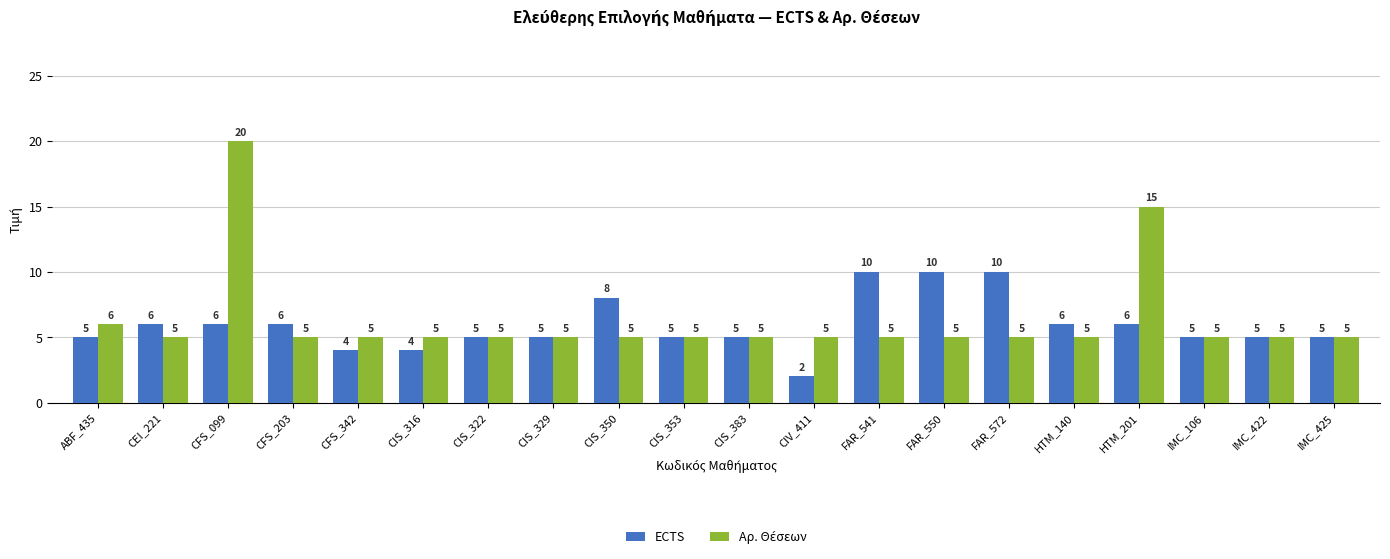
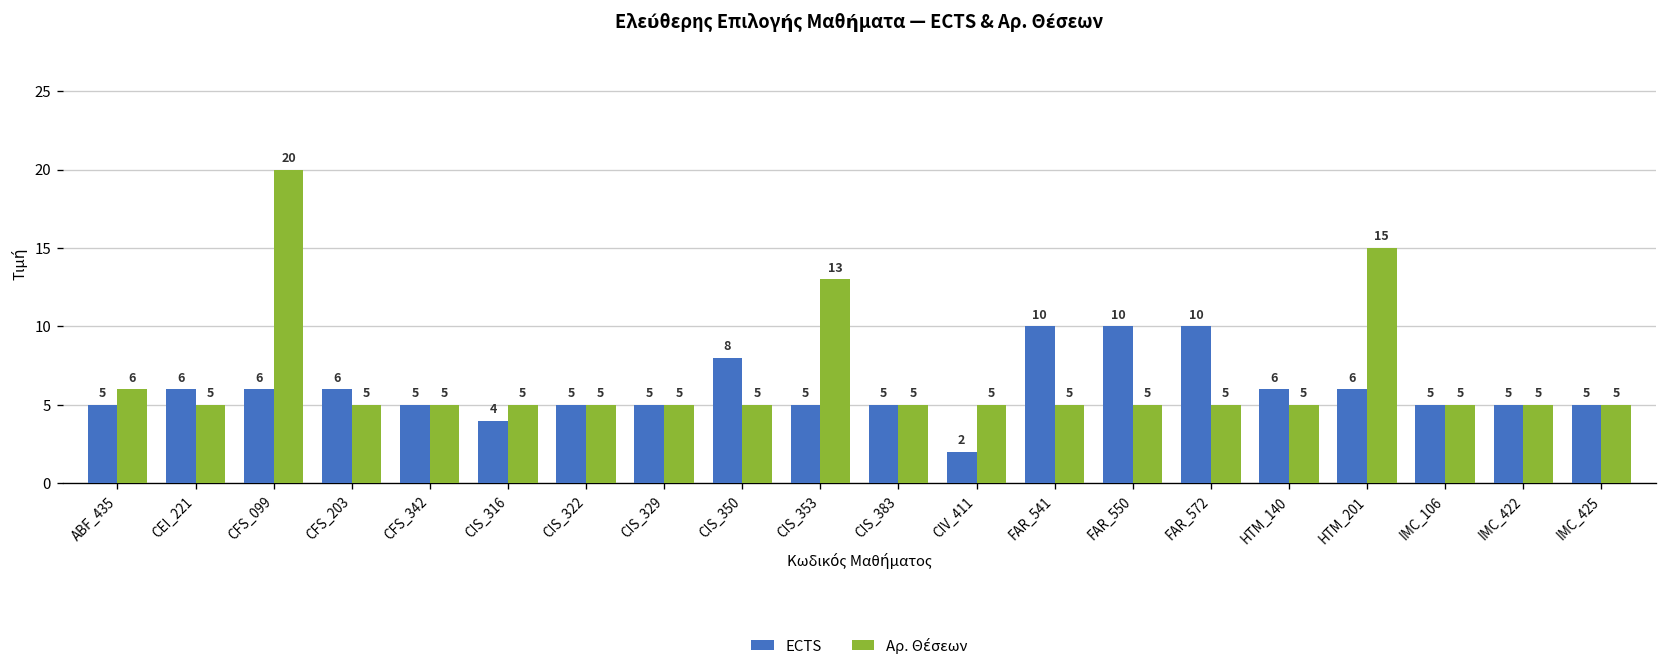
  {
    "ECTS": {
      "ABF_435": 5,
      "CEI_221": 6,
      "CFS_099": 6,
      "CFS_203": 6,
-     "CFS_342": 4,
+     "CFS_342": 5,
      "CIS_316": 4,
      "CIS_322": 5,
      "CIS_329": 5,
      "CIS_350": 8,
      "CIS_353": 5,
      "CIS_383": 5,
      "CIV_411": 2,
      "FAR_541": 10,
      "FAR_550": 10,
      "FAR_572": 10,
      "HTM_140": 6,
      "HTM_201": 6,
      "IMC_106": 5,
      "IMC_422": 5,
      "IMC_425": 5
    },
    "Αρ. Θέσεων": {
      "ABF_435": 6,
      "CEI_221": 5,
      "CFS_099": 20,
      "CFS_203": 5,
      "CFS_342": 5,
      "CIS_316": 5,
      "CIS_322": 5,
      "CIS_329": 5,
      "CIS_350": 5,
-     "CIS_353": 5,
+     "CIS_353": 13,
      "CIS_383": 5,
      "CIV_411": 5,
      "FAR_541": 5,
      "FAR_550": 5,
      "FAR_572": 5,
      "HTM_140": 5,
      "HTM_201": 15,
      "IMC_106": 5,
      "IMC_422": 5,
      "IMC_425": 5
    }
  }
